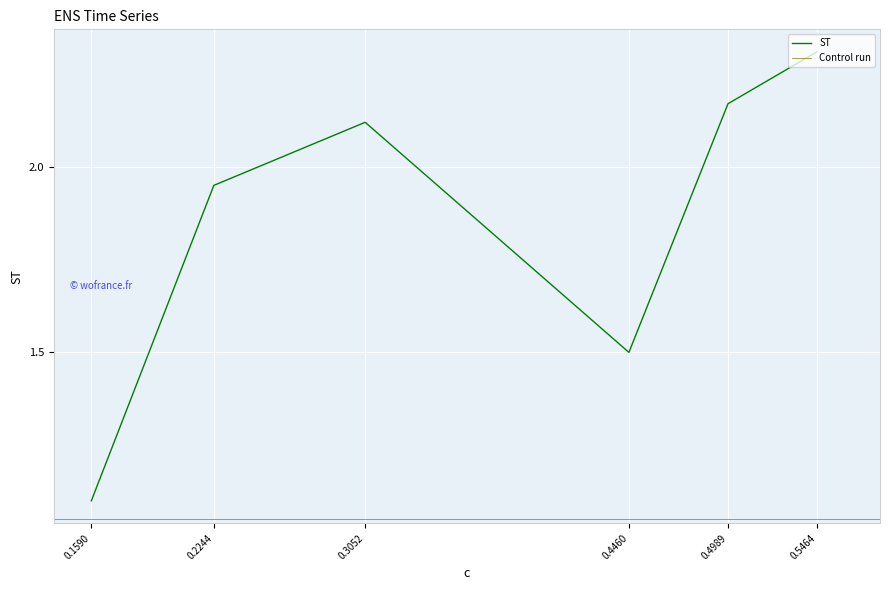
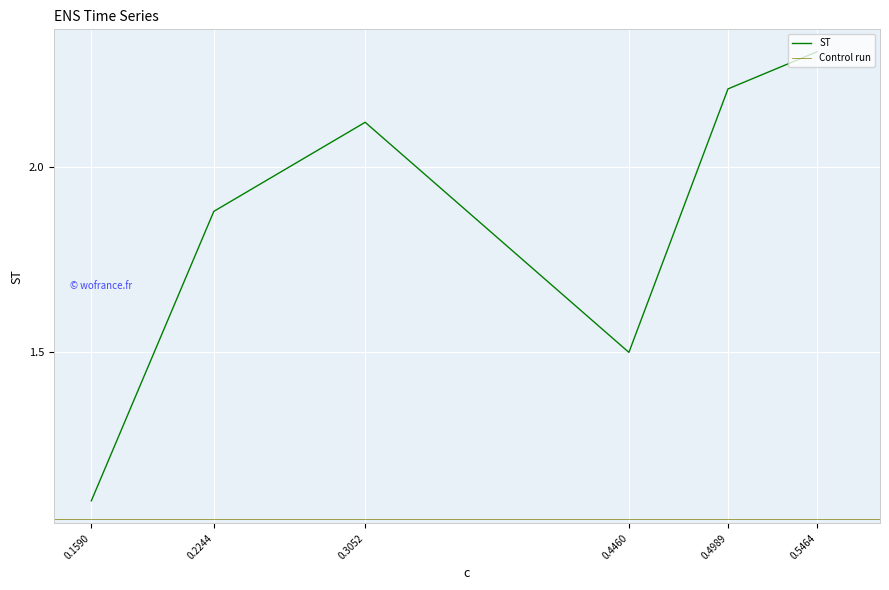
  {
    "0.1590": 1.10,
-   "0.2244": 1.95,
+   "0.2244": 1.88,
    "0.3052": 2.12,
    "0.4460": 1.50,
-   "0.4989": 2.17
+   "0.4989": 2.21
  }
